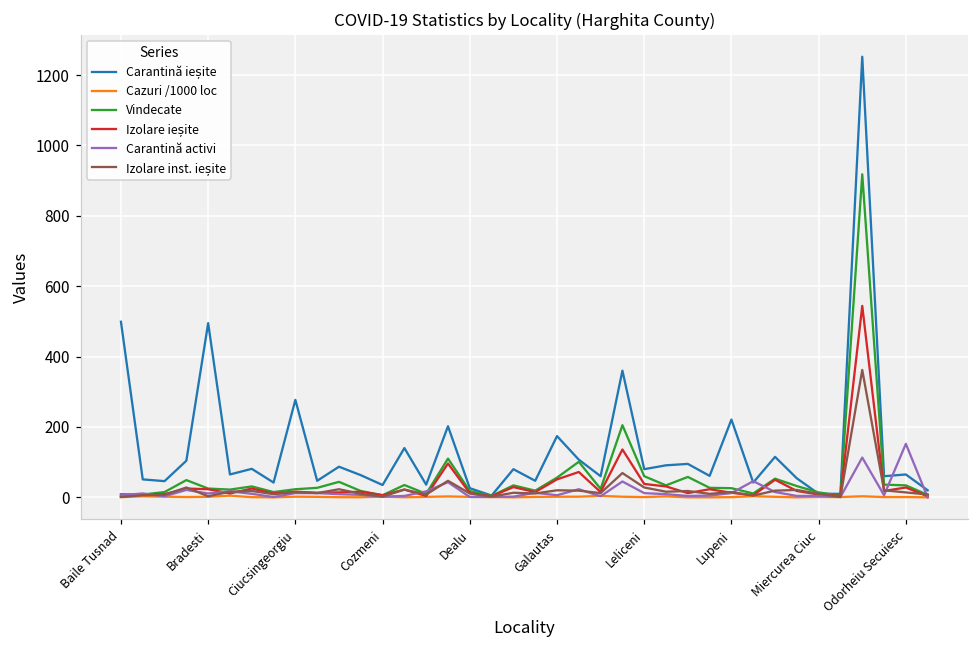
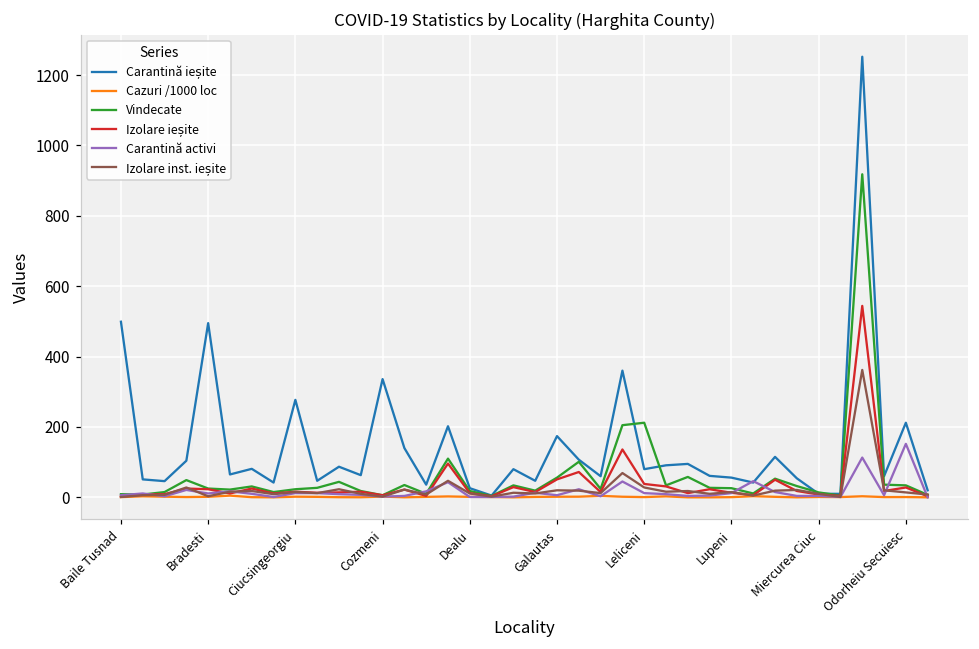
  {
    "Carantină ieșite": {
      "Baile Tusnad": 500,
      "Bradesti": 500,
      "Ciucsingeorgiu": 280,
-     "Cozmeni": 40,
+     "Cozmeni": 340,
      "Dealu": 30,
      "Galautas": 170,
      "Leliceni": 80,
-     "Lupeni": 220,
-     "Odorheiu Secuiesc": 70
+     "Lupeni": 60,
+     "Odorheiu Secuiesc": 210
    },
    "Cazuri /1000 loc": {
      "Ciucsingeorgiu": 0,
      "Leliceni": 0,
      "Lupeni": 0,
      "Odorheiu Secuiesc": 0
    },
    "Vindecate": {
-     "Leliceni": 60,
+     "Leliceni": 210,
      "Lupeni": 30
    },
    "Izolare ieșite": {
      "Leliceni": 40
    },
    "Carantină activi": {
      "Bradesti": 10,
      "Leliceni": 10,
      "Odorheiu Secuiesc": 150
    },
    "Izolare inst. ieșite": {
      "Galautas": 20,
      "Leliceni": 30,
      "Odorheiu Secuiesc": 10
    }
  }
